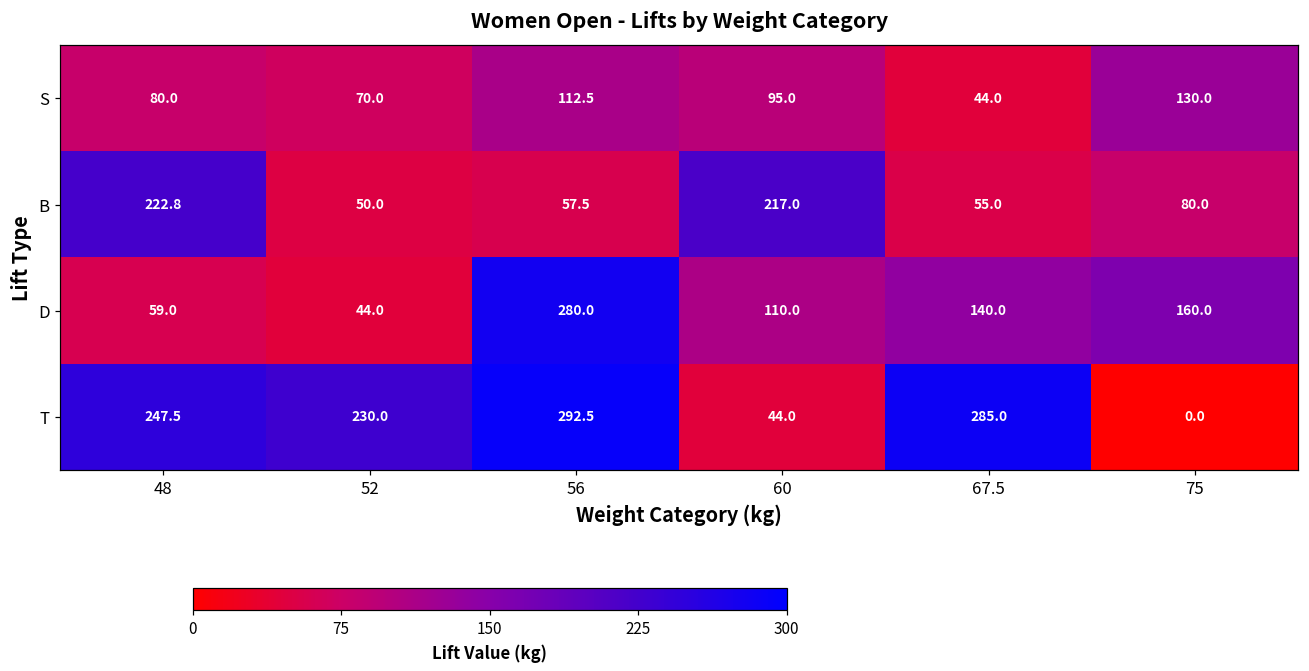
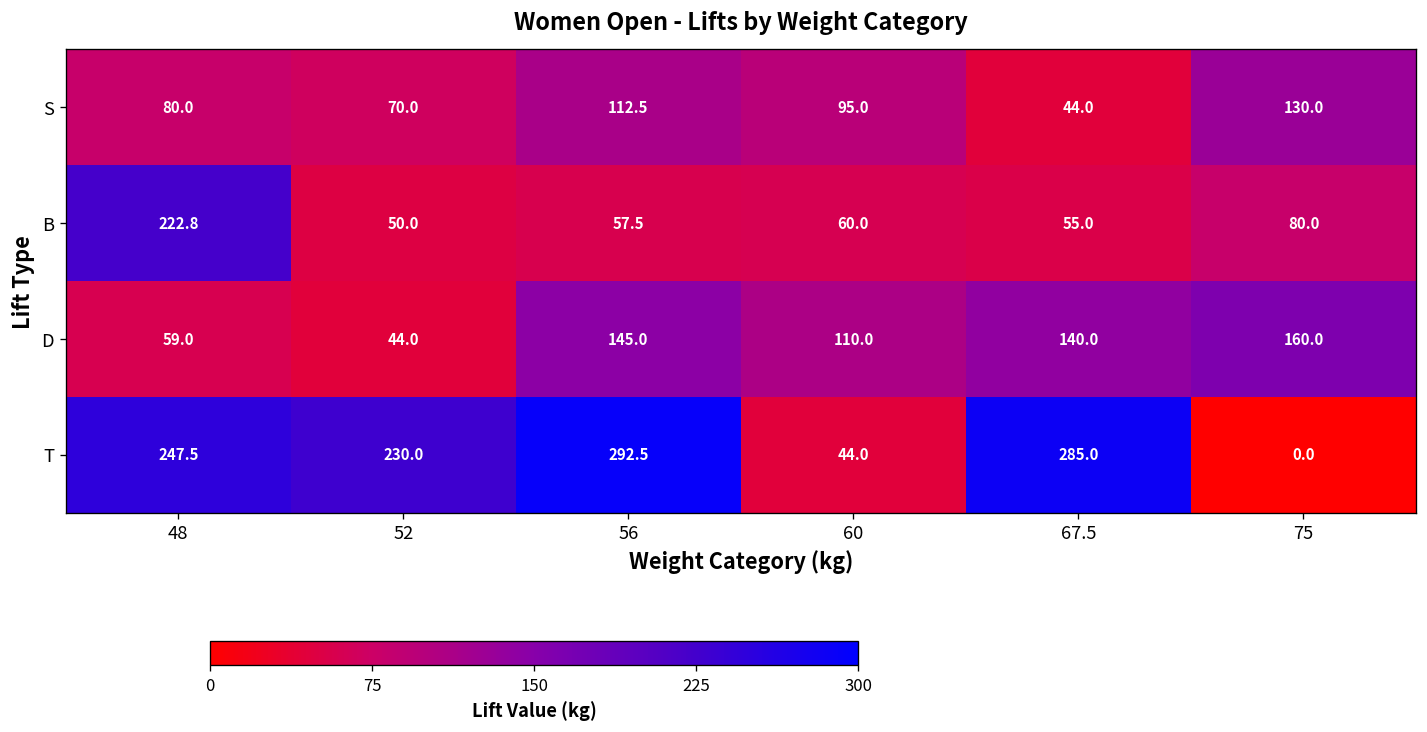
  {
    "S": {
      "48": 80.0,
      "52": 70.0,
      "56": 112.5,
      "60": 95.0,
      "67.5": 44.0,
      "75": 130.0
    },
    "B": {
      "48": 222.8,
      "52": 50.0,
      "56": 57.5,
-     "60": 217.0,
+     "60": 60.0,
      "67.5": 55.0,
      "75": 80.0
    },
    "D": {
      "48": 59.0,
      "52": 44.0,
-     "56": 280.0,
+     "56": 145.0,
      "60": 110.0,
      "67.5": 140.0,
      "75": 160.0
    },
    "T": {
      "48": 247.5,
      "52": 230.0,
      "56": 292.5,
      "60": 44.0,
      "67.5": 285.0,
      "75": 0.0
    }
  }
